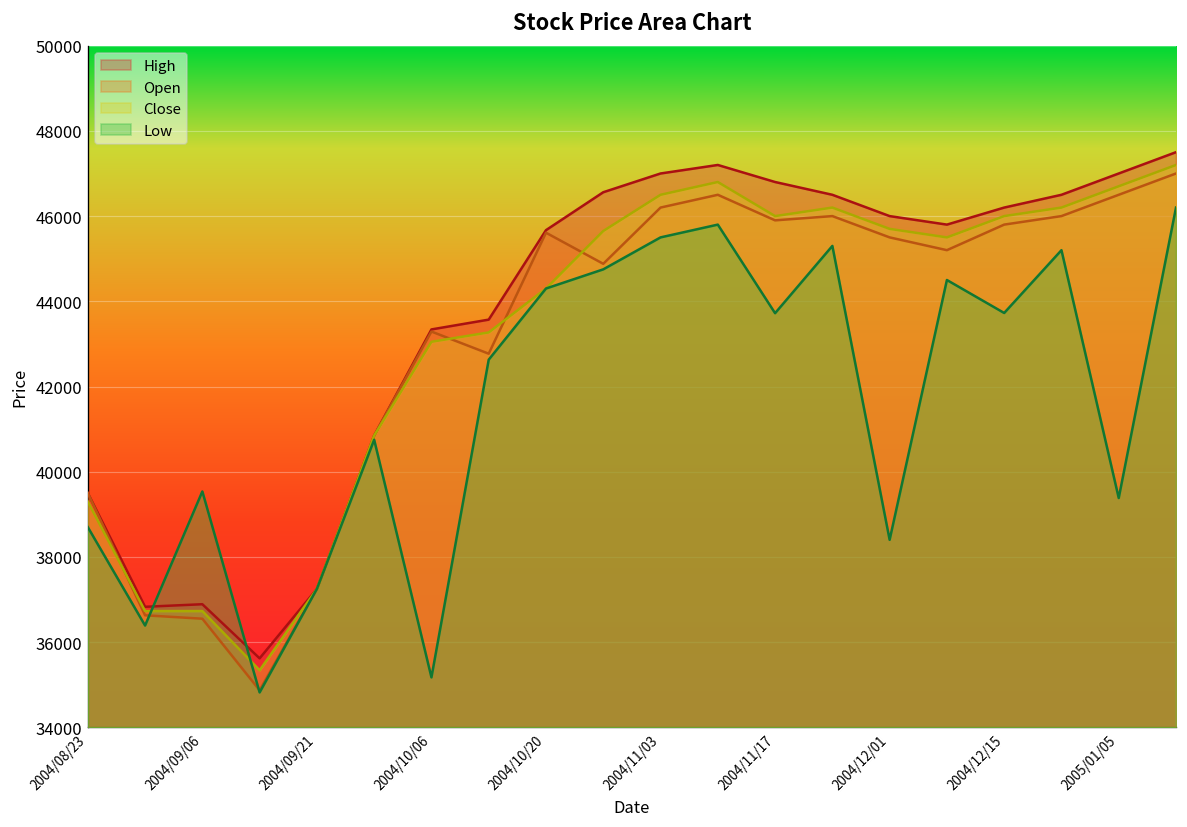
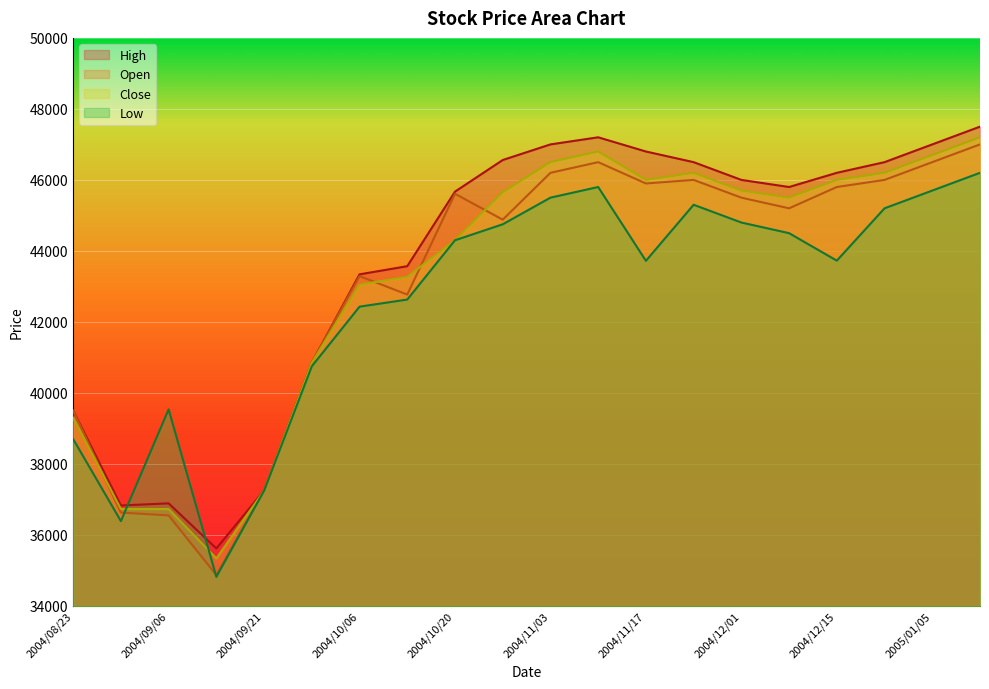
  {
    "Low": {
      "2004/08/23": 38700,
      "2004/09/06": 39500,
-     "2004/10/06": 35200,
+     "2004/10/06": 42400,
      "2004/11/03": 45500,
      "2004/11/17": 43700,
-     "2004/12/01": 38400,
+     "2004/12/01": 44800,
      "2004/12/15": 43700,
-     "2005/01/05": 39400
+     "2005/01/05": 45700
    }
  }
